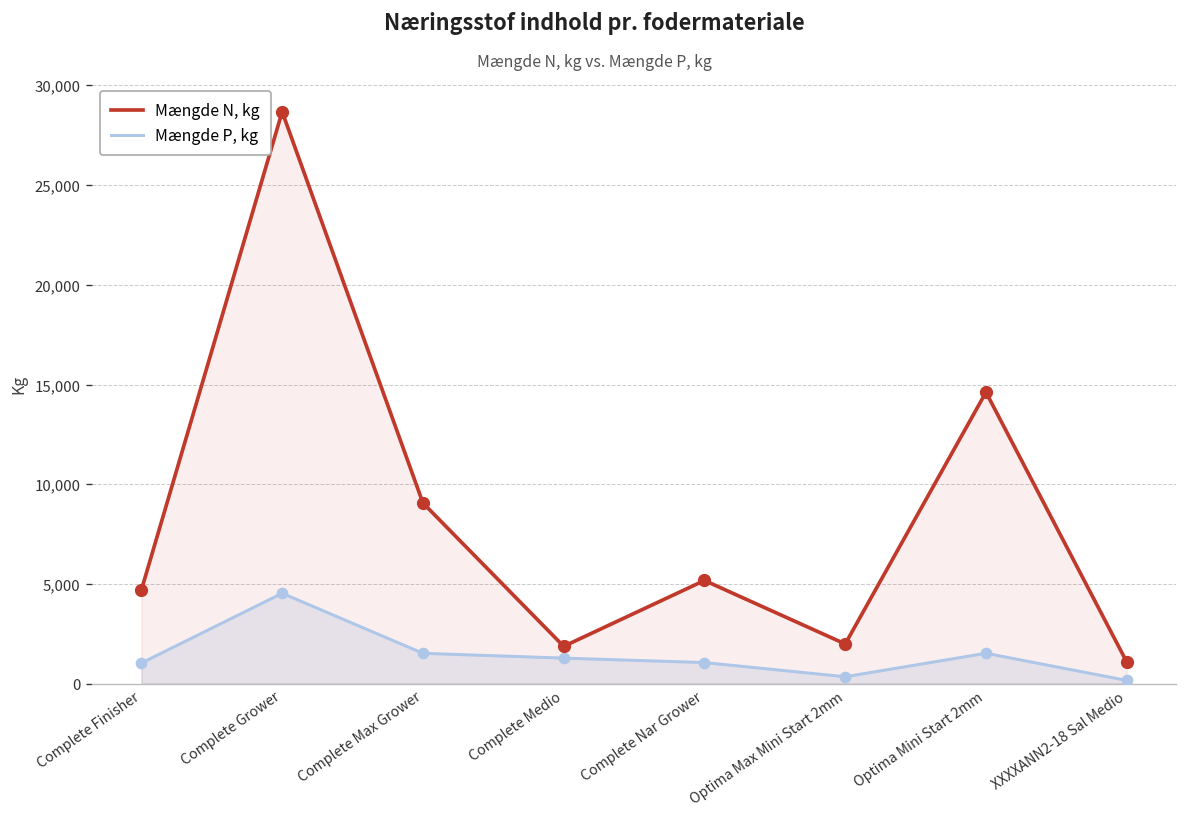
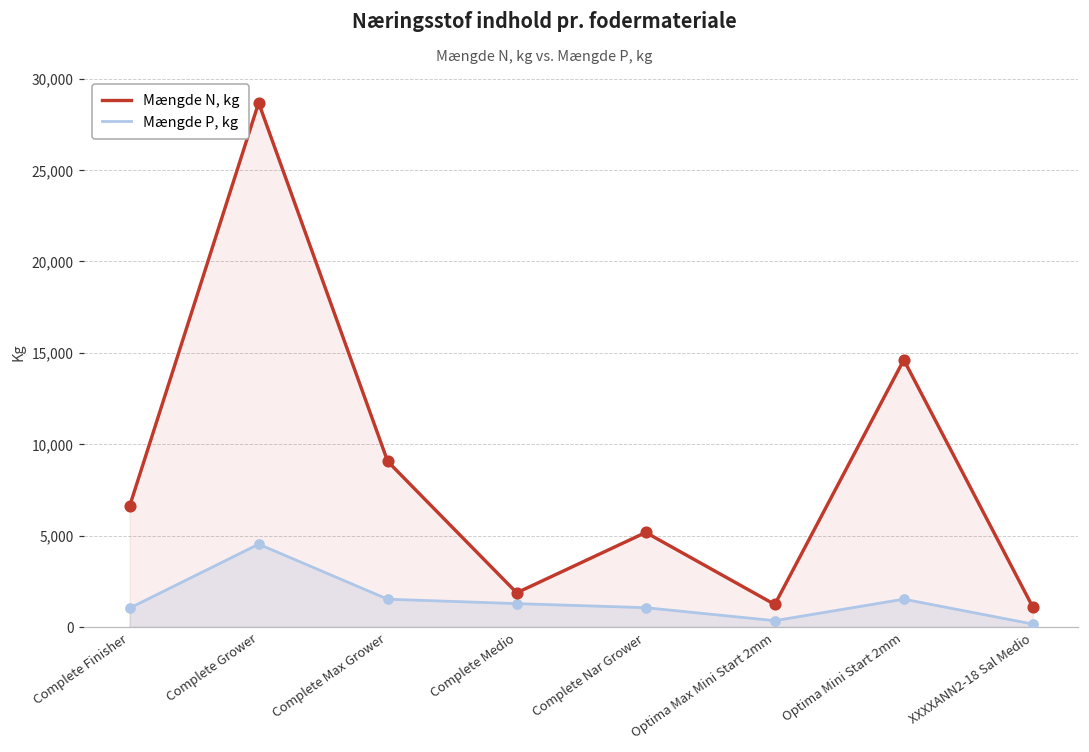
  {
    "Mængde N, kg": {
-     "Complete Finisher": "4,700",
+     "Complete Finisher": "6,600",
      "Complete Grower": "28,700",
      "Complete Max Grower": "9,100",
      "Complete Medio": "1,900",
      "Complete Nar Grower": "5,200",
-     "Optima Max Mini Start 2mm": "2,000",
+     "Optima Max Mini Start 2mm": "1,200",
      "Optima Mini Start 2mm": "14,600",
      "XXXXANN2-18 Sal Medio": "1,100"
    },
    "Mængde P, kg": {
      "Complete Finisher": "1,000",
      "Complete Grower": "4,500",
      "Complete Max Grower": "1,500",
      "Complete Medio": "1,300",
      "Complete Nar Grower": "1,100",
      "Optima Max Mini Start 2mm": "300",
      "Optima Mini Start 2mm": "1,500",
      "XXXXANN2-18 Sal Medio": "200"
    }
  }
